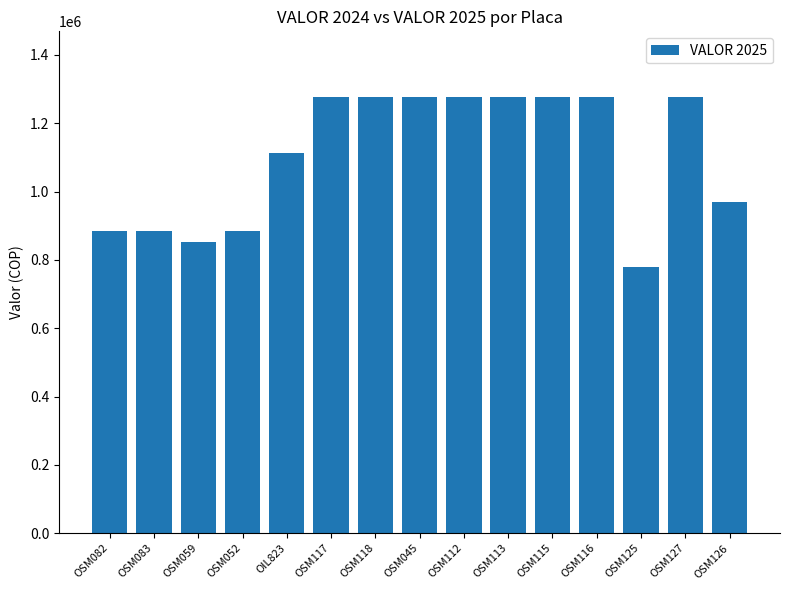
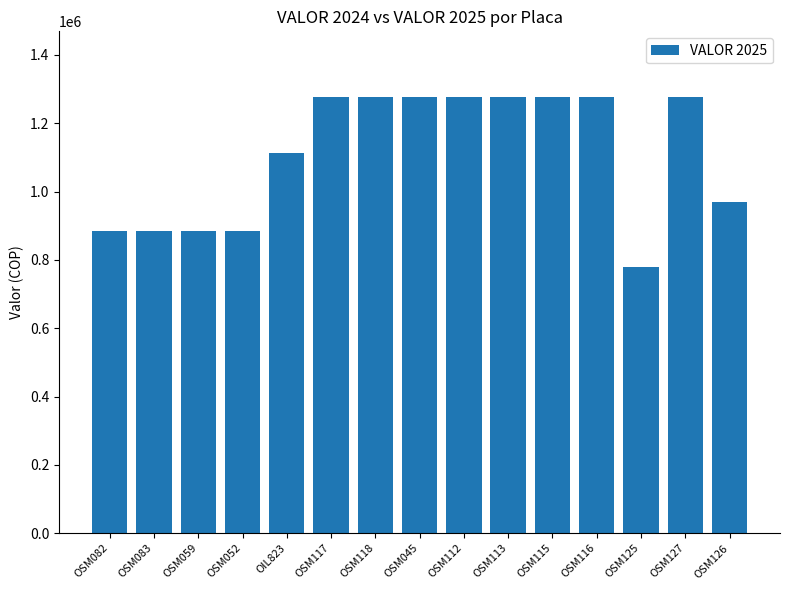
  {
    "OSM082": 880000,
    "OSM083": 880000,
-   "OSM059": 850000,
+   "OSM059": 880000,
    "OSM052": 880000,
    "OIL823": 1110000,
    "OSM117": 1280000,
    "OSM118": 1280000,
    "OSM045": 1280000,
    "OSM112": 1280000,
    "OSM113": 1280000,
    "OSM115": 1280000,
    "OSM116": 1280000,
    "OSM125": 780000,
    "OSM127": 1280000,
    "OSM126": 970000
  }
